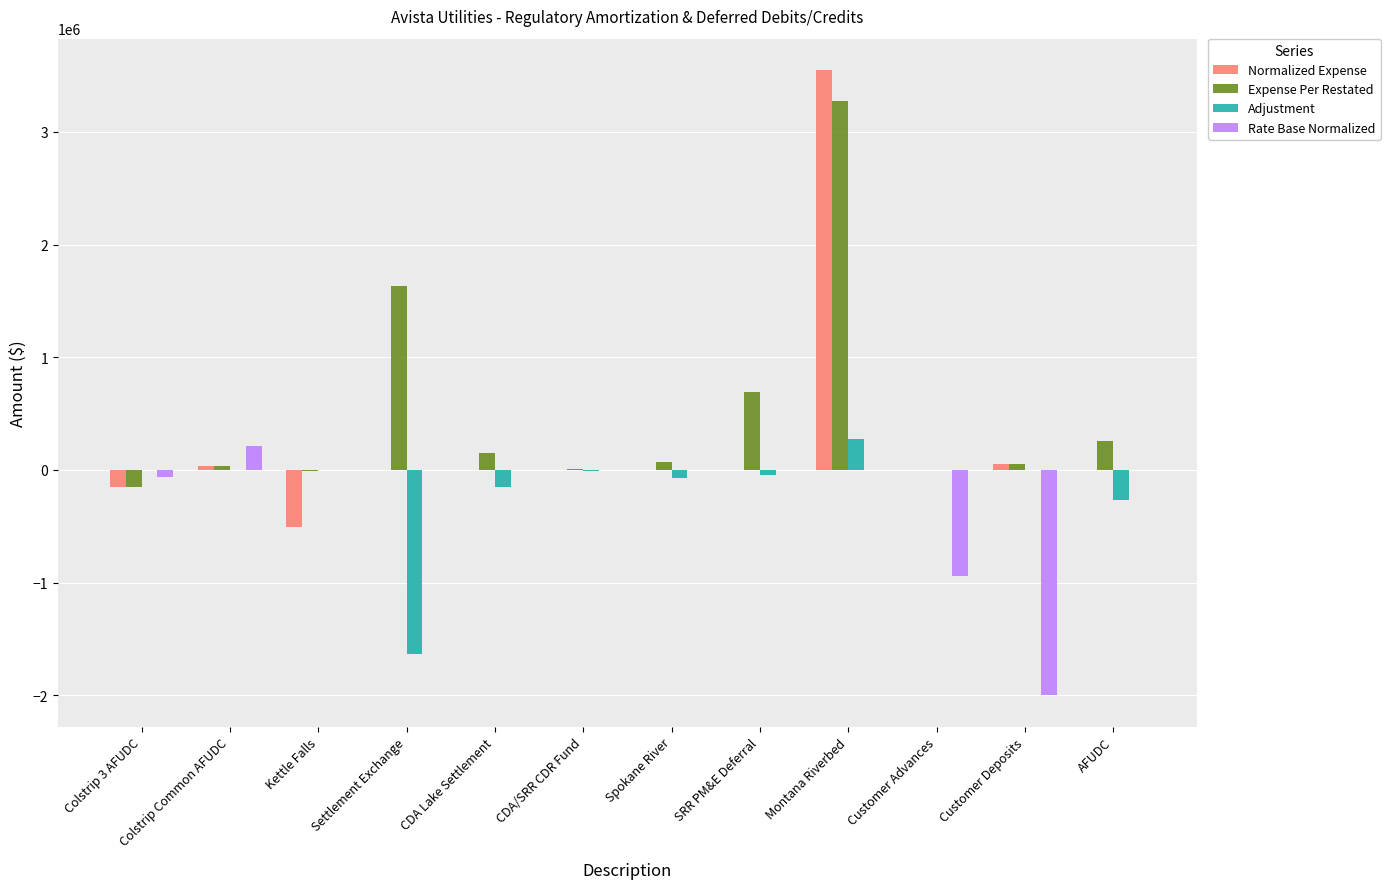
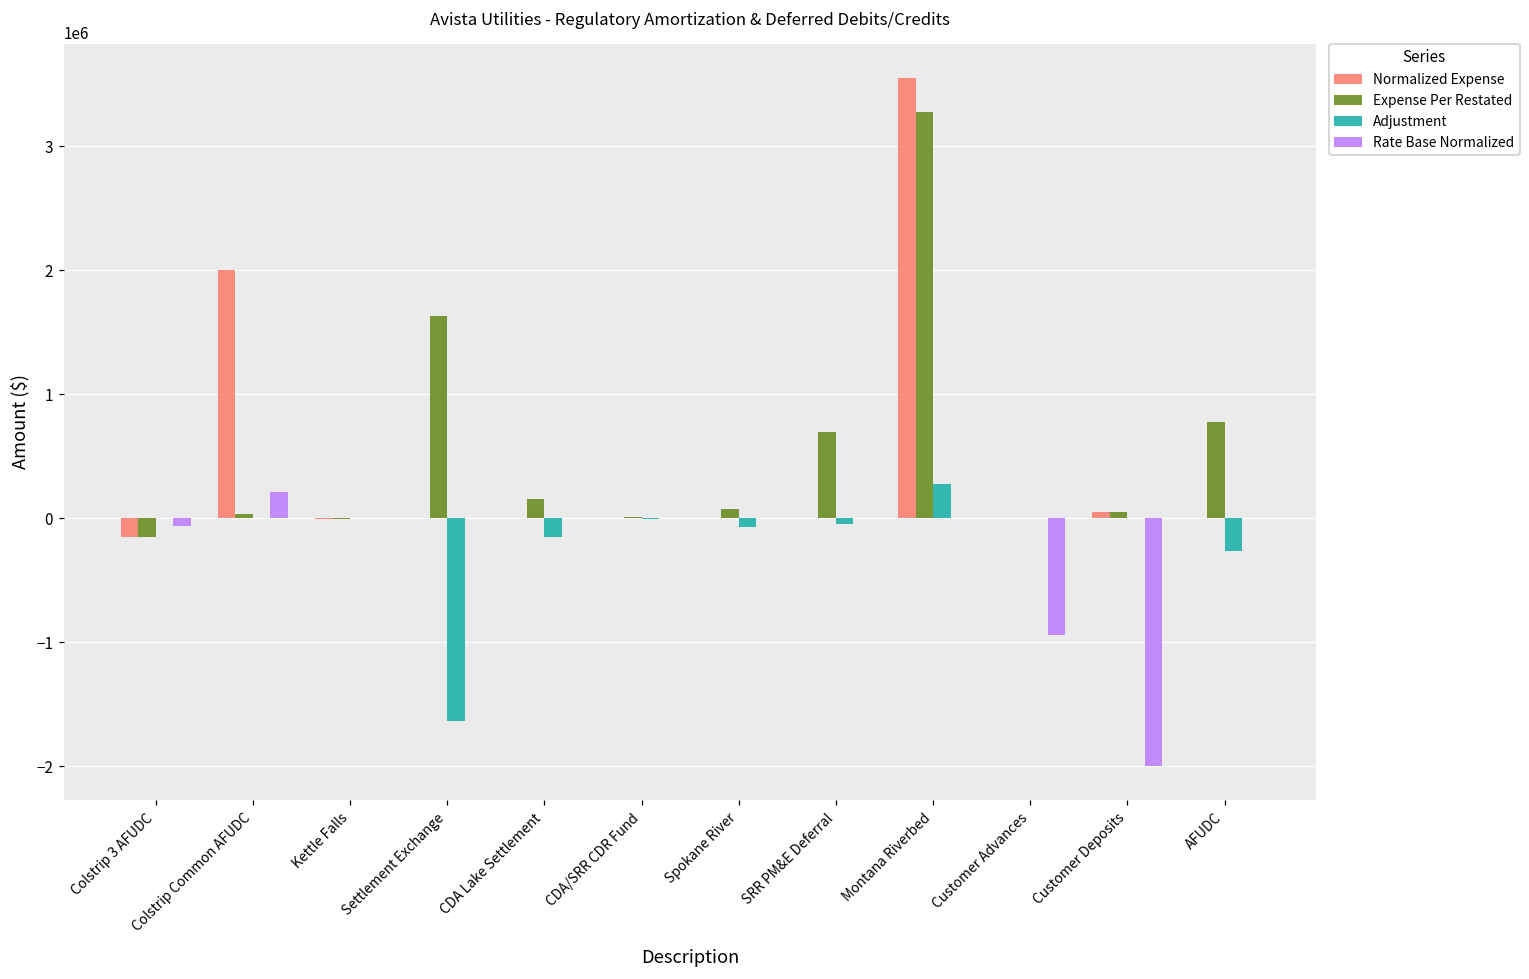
  {
    "Normalized Expense": {
      "Colstrip 3 AFUDC": -150000,
-     "Colstrip Common AFUDC": 30000,
-     "Kettle Falls": -510000,
+     "Colstrip Common AFUDC": 2000000,
+     "Kettle Falls": -10000,
      "Settlement Exchange": 0,
      "CDA Lake Settlement": 0,
      "CDA/SRR CDR Fund": 0,
      "Spokane River": 0,
      "SRR PM&E Deferral": 0,
      "Montana Riverbed": 3550000,
      "Customer Advances": 0,
      "Customer Deposits": 50000,
      "AFUDC": 0
    },
    "Expense Per Restated": {
      "Colstrip 3 AFUDC": -150000,
      "Colstrip Common AFUDC": 30000,
      "Settlement Exchange": 1630000,
      "CDA Lake Settlement": 150000,
      "Spokane River": 70000,
      "SRR PM&E Deferral": 690000,
      "Montana Riverbed": 3270000,
      "Customer Advances": 0,
      "Customer Deposits": 50000,
-     "AFUDC": 260000
+     "AFUDC": 780000
    },
    "Adjustment": {
      "Colstrip 3 AFUDC": 0,
      "Colstrip Common AFUDC": 0,
      "Kettle Falls": 0,
      "Settlement Exchange": -1630000,
      "CDA Lake Settlement": -150000,
      "Spokane River": -70000,
      "SRR PM&E Deferral": -50000,
      "Montana Riverbed": 280000,
      "Customer Advances": 0,
      "Customer Deposits": 0,
      "AFUDC": -270000
    },
    "Rate Base Normalized": {
      "Colstrip 3 AFUDC": -70000,
      "Colstrip Common AFUDC": 210000,
      "Kettle Falls": 0,
      "Settlement Exchange": 0,
      "CDA Lake Settlement": 0,
      "CDA/SRR CDR Fund": 0,
      "Spokane River": 0,
      "SRR PM&E Deferral": 0,
      "Montana Riverbed": 0,
      "Customer Advances": -940000,
      "Customer Deposits": -2000000,
      "AFUDC": 0
    }
  }
